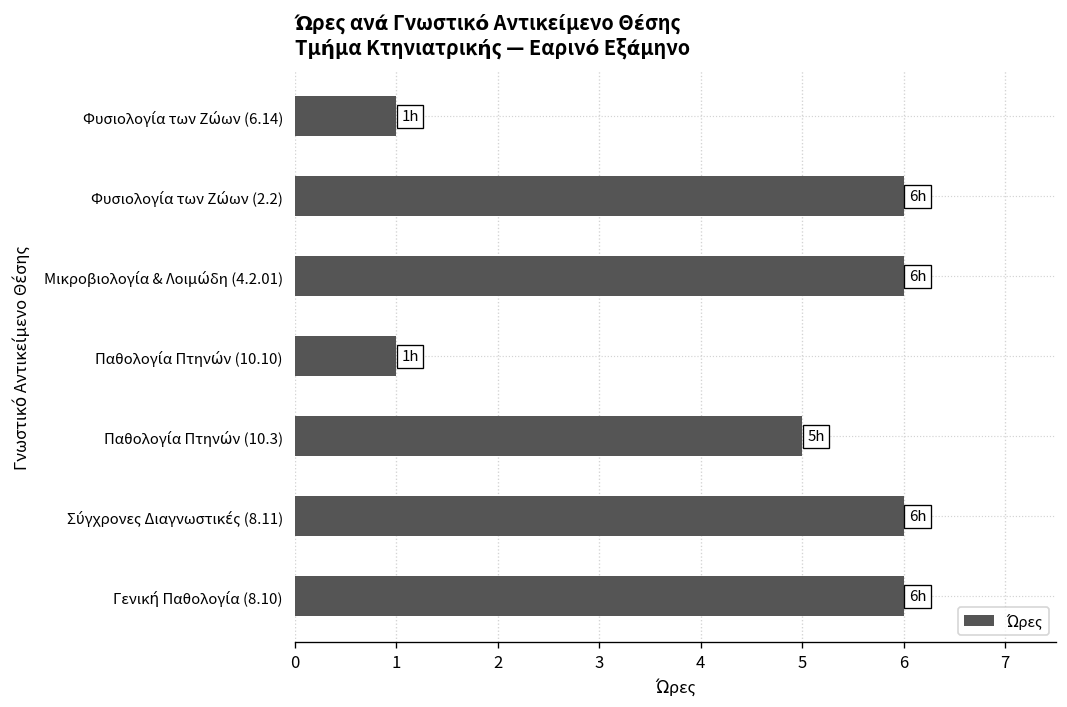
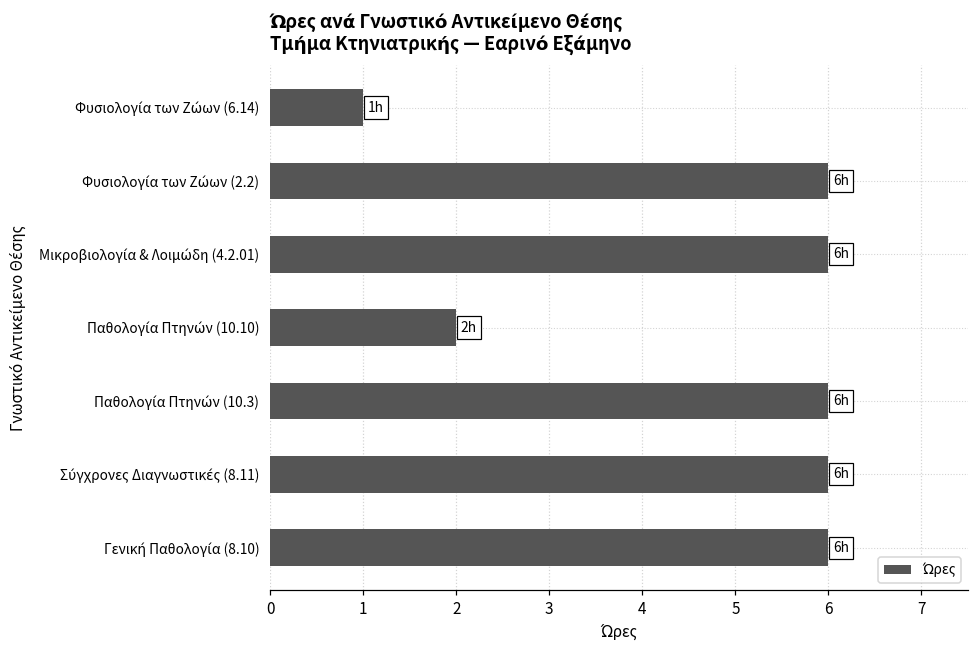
  {
-   "Παθολογία Πτηνών (10.10)": "1h",
-   "Παθολογία Πτηνών (10.3)": "5h"
+   "Παθολογία Πτηνών (10.10)": "2h",
+   "Παθολογία Πτηνών (10.3)": "6h"
  }
